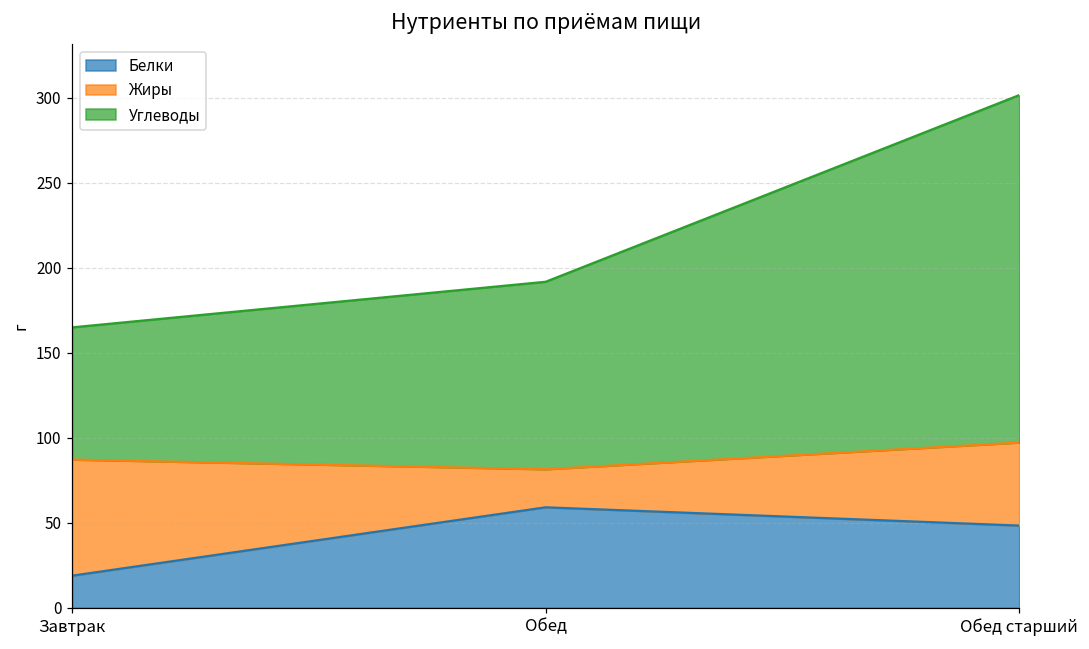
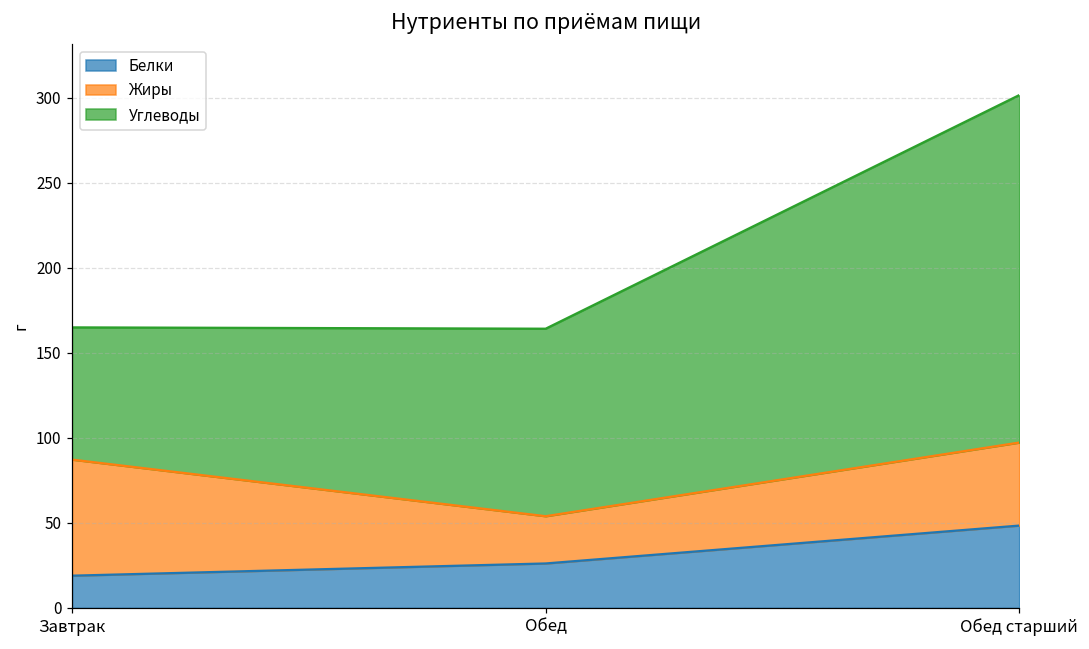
  {
    "Белки": {
      "Завтрак": 19,
-     "Обед": 59,
+     "Обед": 26,
      "Обед старший": 48
    },
    "Жиры": {
      "Завтрак": 68,
-     "Обед": 22,
+     "Обед": 28,
      "Обед старший": 49
    },
    "Углеводы": {
      "Завтрак": 78,
      "Обед": 110,
      "Обед старший": 204
    }
  }
